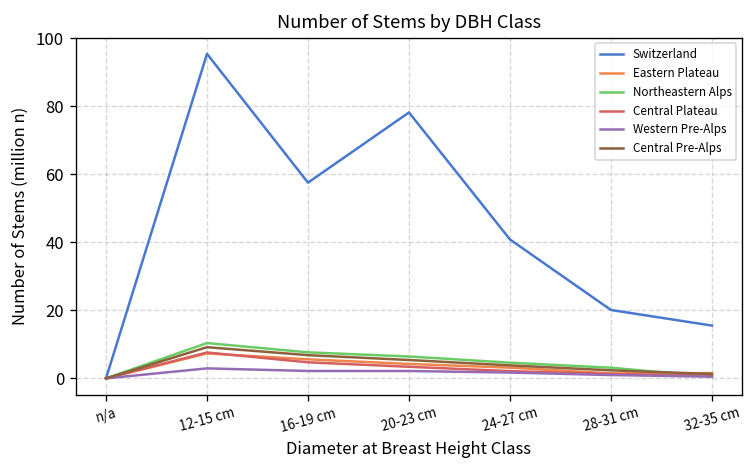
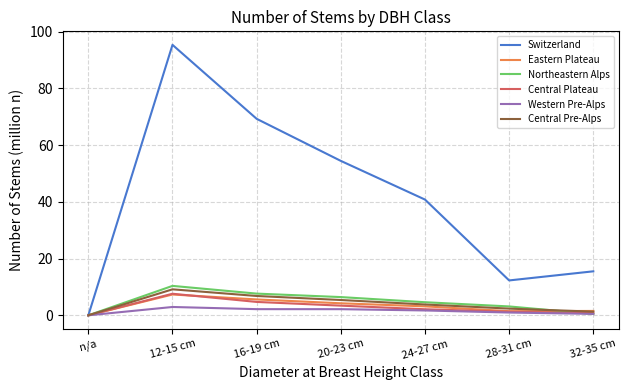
  {
    "Switzerland": {
      "12-15 cm": 95,
-     "16-19 cm": 58,
-     "20-23 cm": 78,
+     "16-19 cm": 69,
+     "20-23 cm": 54,
      "24-27 cm": 41,
-     "28-31 cm": 20,
+     "28-31 cm": 12,
      "32-35 cm": 16
    },
    "Northeastern Alps": {
      "12-15 cm": 10,
      "20-23 cm": 6
    },
    "Western Pre-Alps": {
      "12-15 cm": 3,
      "16-19 cm": 2,
      "20-23 cm": 2
    },
    "Central Pre-Alps": {
      "12-15 cm": 9,
      "20-23 cm": 5
    }
  }
